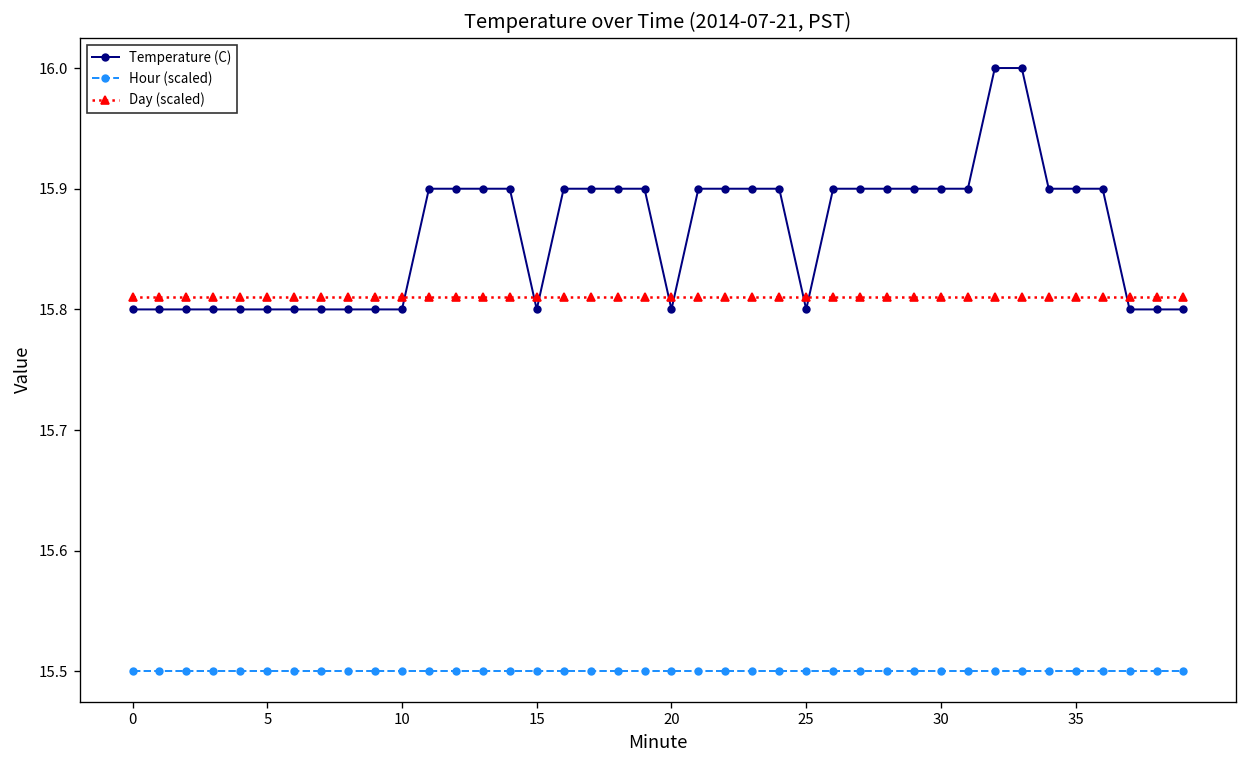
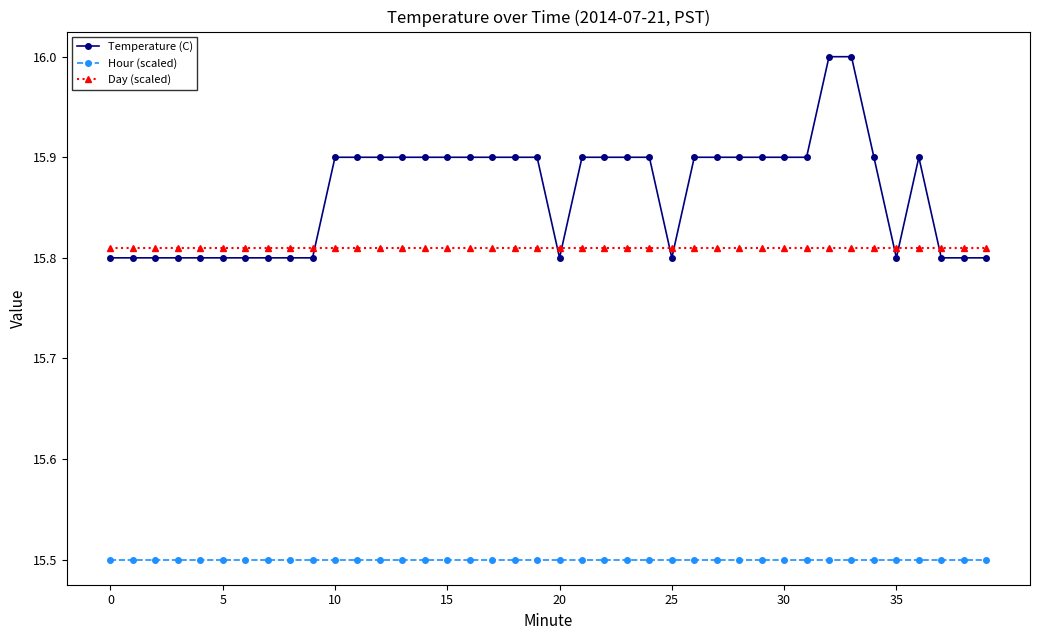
  {
    "Temperature (C)": {
      "0": 15.8,
      "5": 15.8,
-     "10": 15.8,
-     "15": 15.8,
+     "10": 15.9,
+     "15": 15.9,
      "20": 15.8,
      "25": 15.8,
      "30": 15.9,
-     "35": 15.9
+     "35": 15.8
    },
    "Hour (scaled)": {
      "0": 15.5,
      "5": 15.5,
      "10": 15.5,
      "15": 15.5,
      "20": 15.5,
      "25": 15.5,
      "30": 15.5,
      "35": 15.5
    },
    "Day (scaled)": {
      "0": 15.810,
      "5": 15.810,
      "10": 15.810,
      "15": 15.810,
      "20": 15.810,
      "25": 15.810,
      "30": 15.810,
      "35": 15.810
    }
  }
